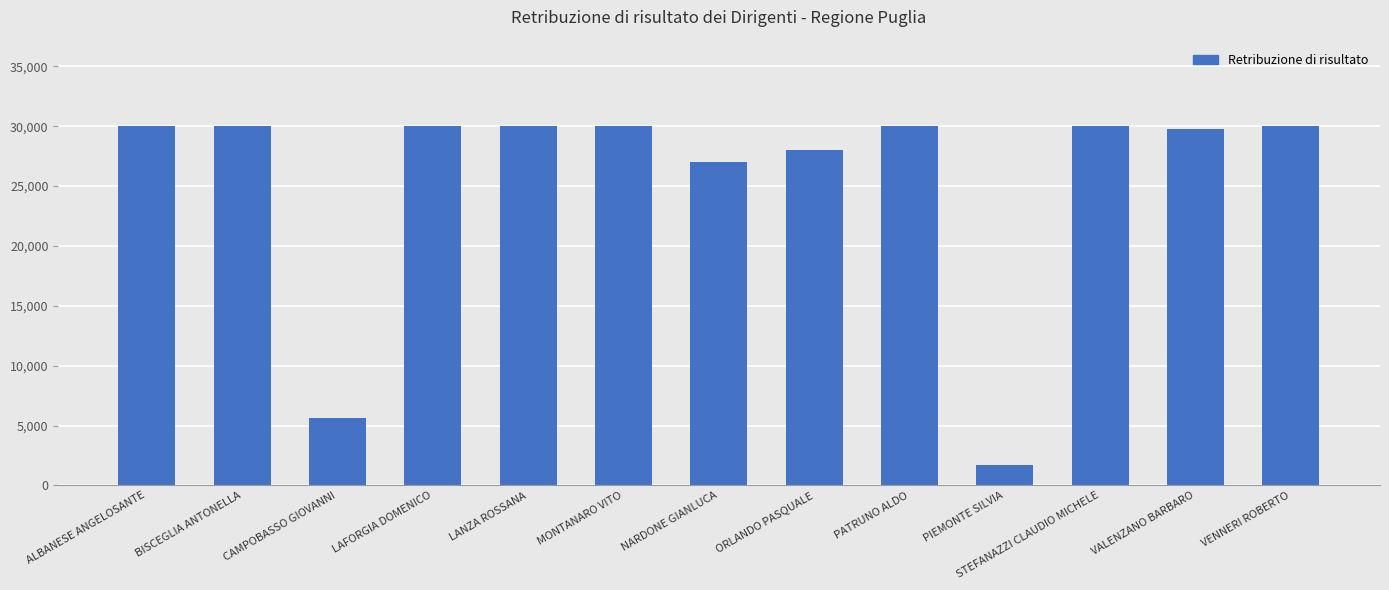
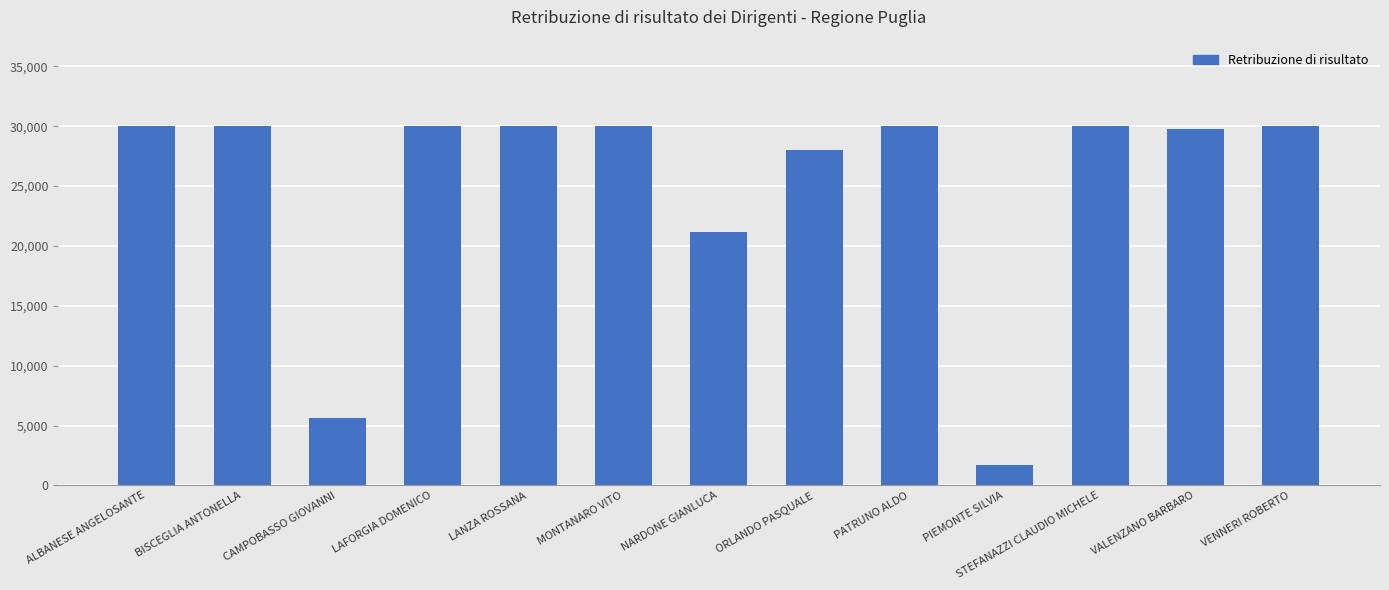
  {
    "ALBANESE ANGELOSANTE": "30,000",
    "BISCEGLIA ANTONELLA": "30,000",
    "CAMPOBASSO GIOVANNI": "5,600",
    "LAFORGIA DOMENICO": "30,000",
    "LANZA ROSSANA": "30,000",
    "MONTANARO VITO": "30,000",
-   "NARDONE GIANLUCA": "27,000",
+   "NARDONE GIANLUCA": "21,200",
    "ORLANDO PASQUALE": "28,000",
    "PATRUNO ALDO": "30,000",
    "PIEMONTE SILVIA": "1,700",
    "STEFANAZZI CLAUDIO MICHELE": "30,000",
    "VALENZANO BARBARO": "29,800",
    "VENNERI ROBERTO": "30,000"
  }
